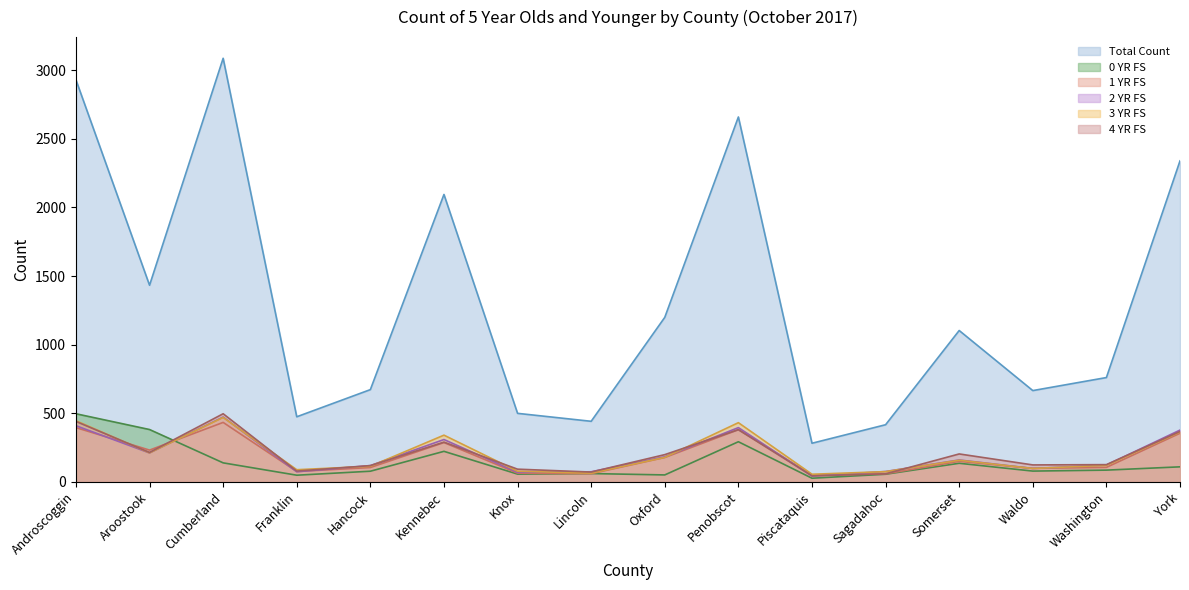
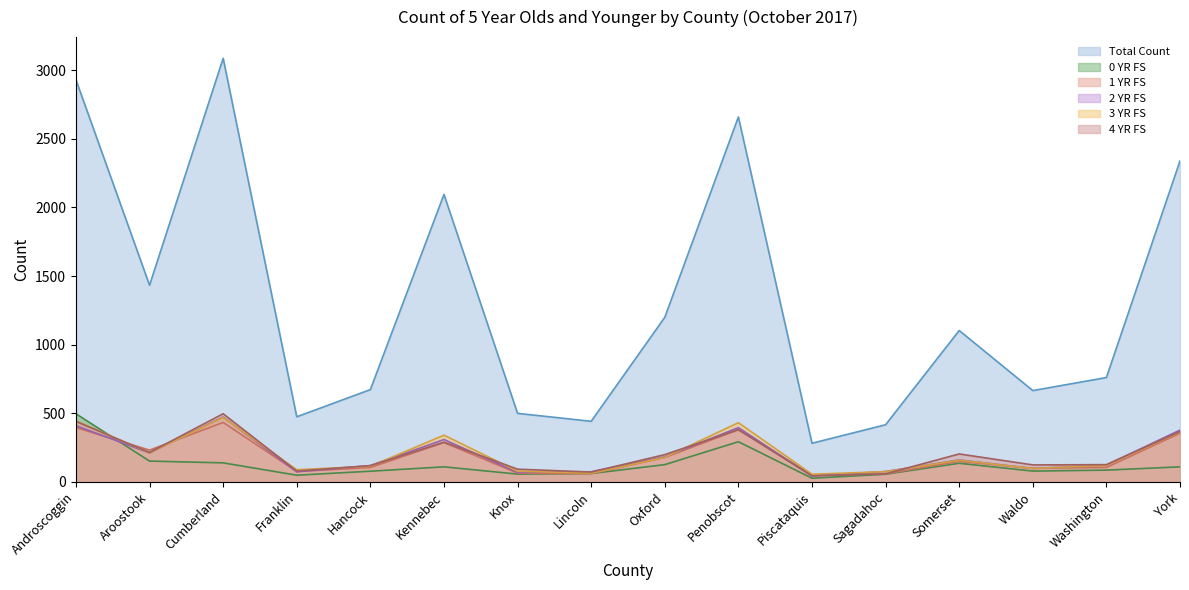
  {
    "0 YR FS": {
      "Androscoggin": 500,
-     "Aroostook": 380,
+     "Aroostook": 150,
      "Cumberland": 140,
      "Franklin": 50,
      "Hancock": 80,
-     "Kennebec": 220,
-     "Oxford": 50,
+     "Kennebec": 110,
+     "Oxford": 130,
      "Penobscot": 290,
      "Waldo": 80,
      "Washington": 90,
      "York": 110
    }
  }
